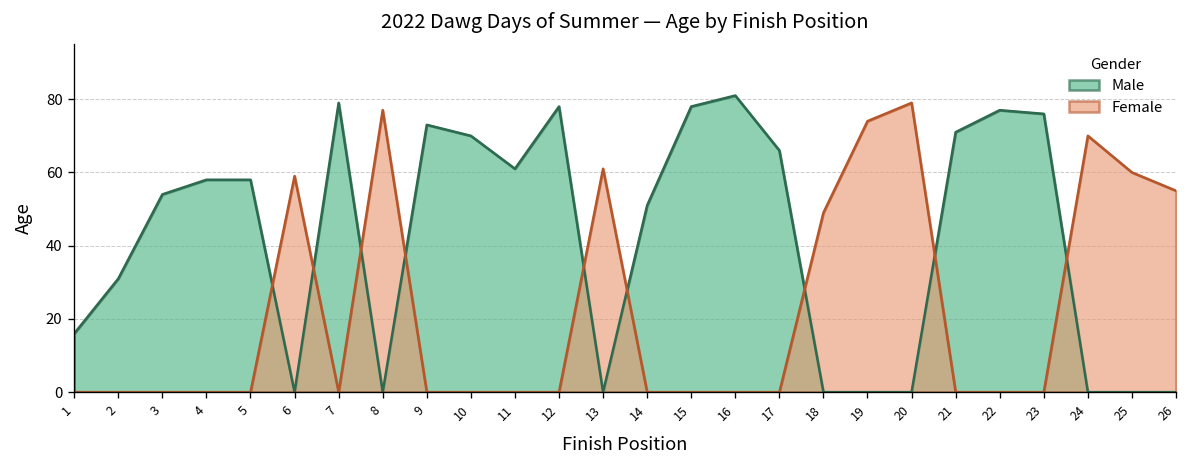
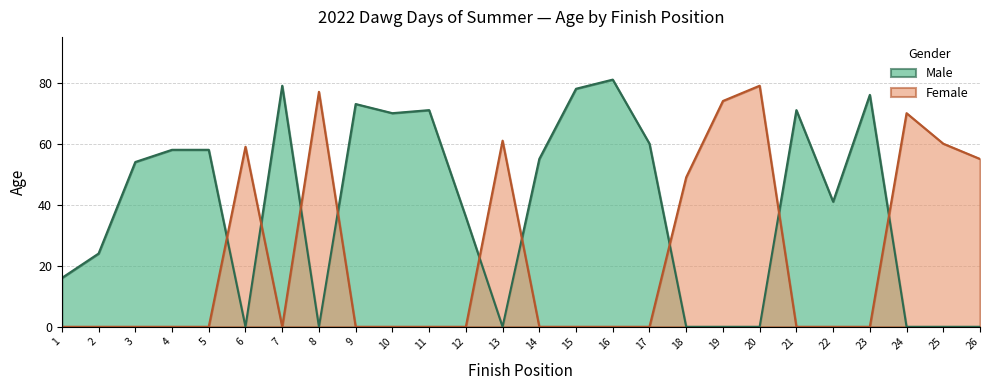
  {
    "Male": {
      "1": 16,
-     "2": 31,
+     "2": 24,
      "3": 54,
      "4": 58,
      "5": 58,
      "6": 0,
      "7": 79,
      "8": 0,
      "9": 73,
      "10": 70,
-     "11": 61,
-     "12": 78,
+     "11": 71,
+     "12": 36,
      "13": 0,
-     "14": 51,
+     "14": 55,
      "15": 78,
      "16": 81,
-     "17": 66,
+     "17": 60,
      "18": 0,
      "19": 0,
      "20": 0,
      "21": 71,
-     "22": 77,
+     "22": 41,
      "23": 76,
      "24": 0,
      "25": 0,
      "26": 0
    },
    "Female": {
      "1": 0,
      "2": 0,
      "3": 0,
      "4": 0,
      "5": 0,
      "6": 59,
      "7": 0,
      "8": 77,
      "9": 0,
      "10": 0,
      "11": 0,
      "12": 0,
      "13": 61,
      "14": 0,
      "15": 0,
      "16": 0,
      "17": 0,
      "18": 49,
      "19": 74,
      "20": 79,
      "21": 0,
      "22": 0,
      "23": 0,
      "24": 70,
      "25": 60,
      "26": 55
    }
  }
